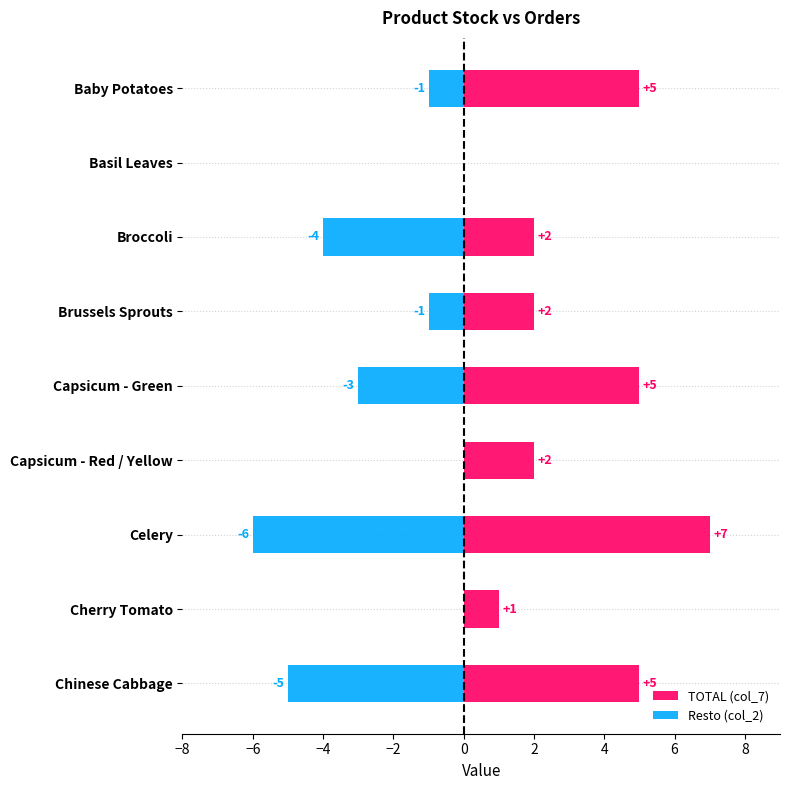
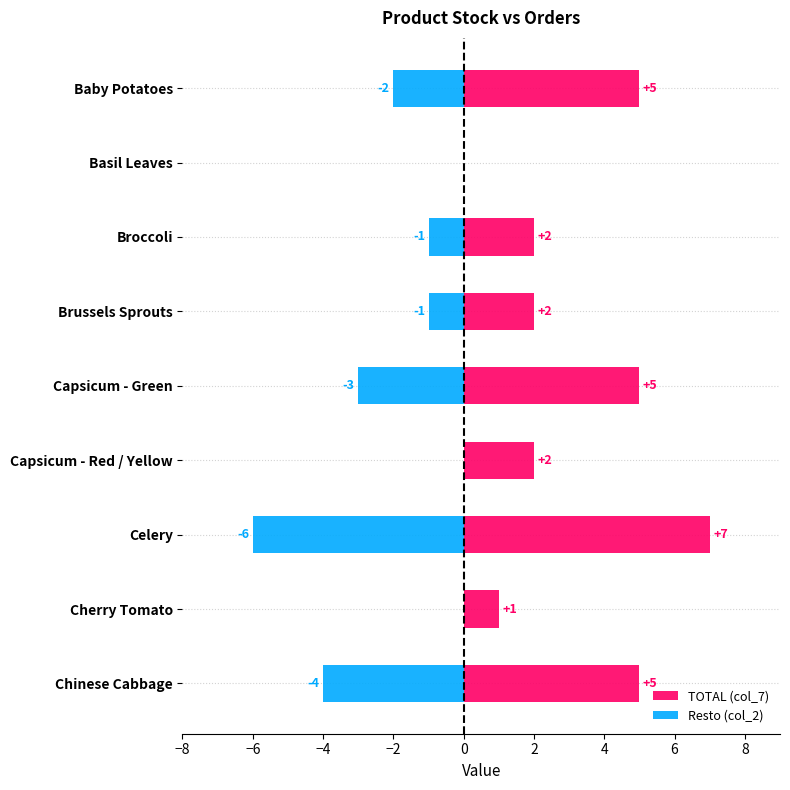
  {
    "TOTAL (col_7)": {
      "Baby Potatoes": "+5",
      "Broccoli": "+2",
      "Brussels Sprouts": "+2",
      "Capsicum - Green": "+5",
      "Capsicum - Red / Yellow": "+2",
      "Celery": "+7",
      "Cherry Tomato": "+1",
      "Chinese Cabbage": "+5"
    },
    "Resto (col_2)": {
-     "Baby Potatoes": "-1",
-     "Broccoli": "-4",
+     "Baby Potatoes": "-2",
+     "Broccoli": "-1",
      "Brussels Sprouts": "-1",
      "Capsicum - Green": "-3",
      "Celery": "-6",
-     "Chinese Cabbage": "-5"
+     "Chinese Cabbage": "-4"
    }
  }
